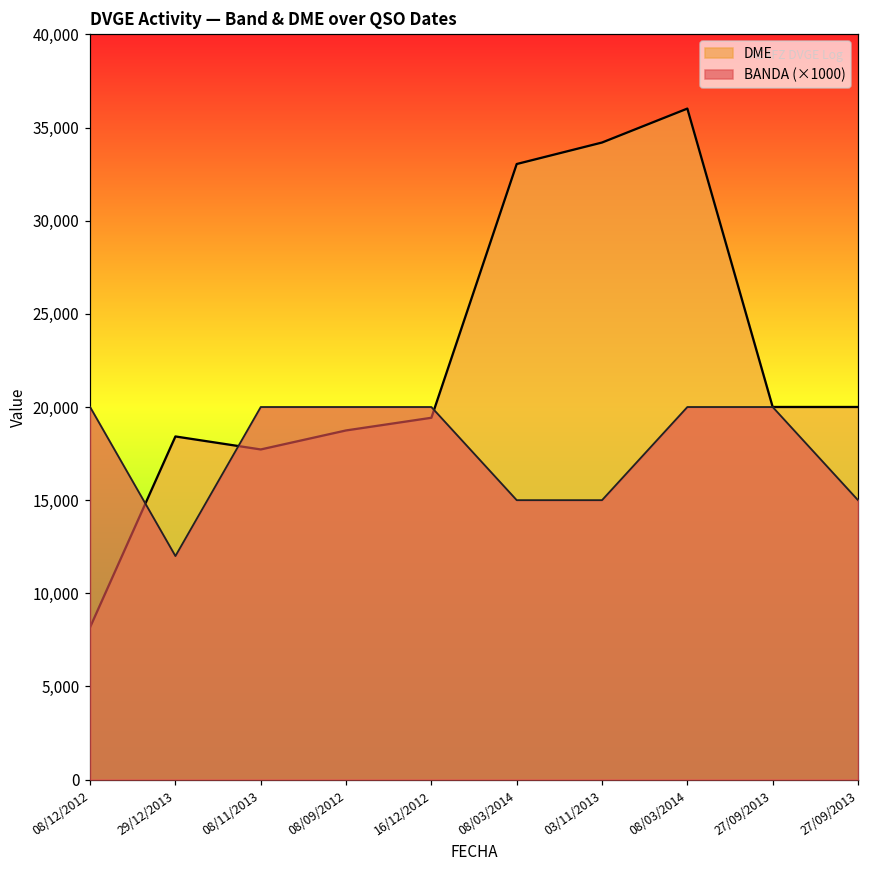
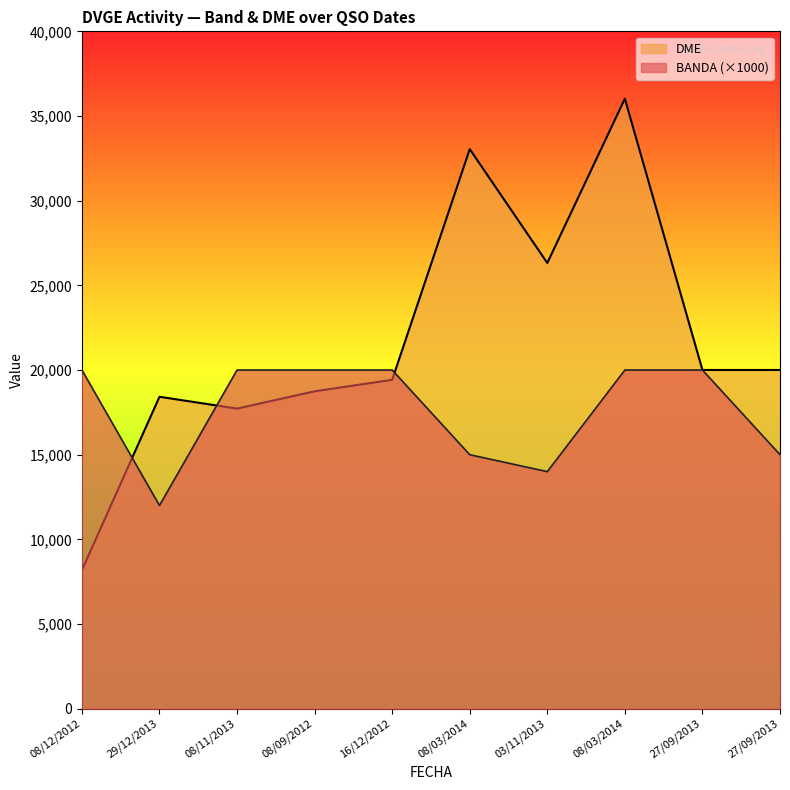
  {
    "DME": {
      "08/12/2012": "8,200",
      "29/12/2013": "18,400",
      "08/11/2013": "17,700",
      "08/09/2012": "18,700",
      "16/12/2012": "19,400",
-     "03/11/2013": "34,200"
+     "03/11/2013": "26,300"
    },
    "BANDA (×1000)": {
      "08/12/2012": "20,000",
      "29/12/2013": "12,000",
      "08/11/2013": "20,000",
      "08/09/2012": "20,000",
      "16/12/2012": "20,000",
-     "03/11/2013": "15,000"
+     "03/11/2013": "14,000"
    }
  }
